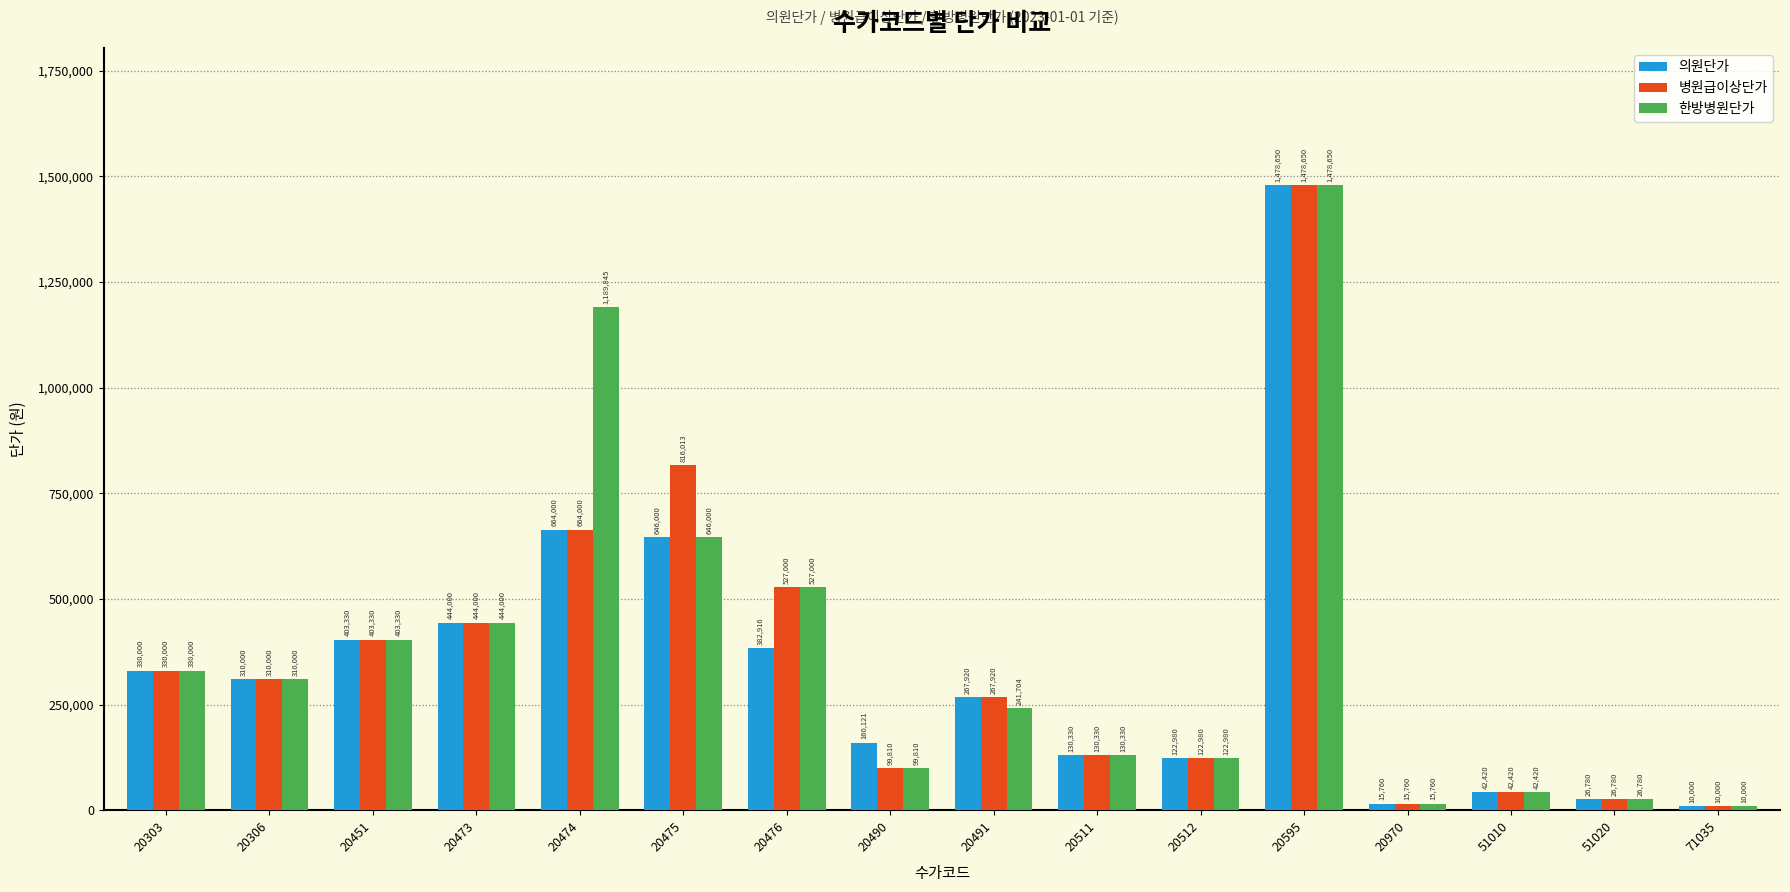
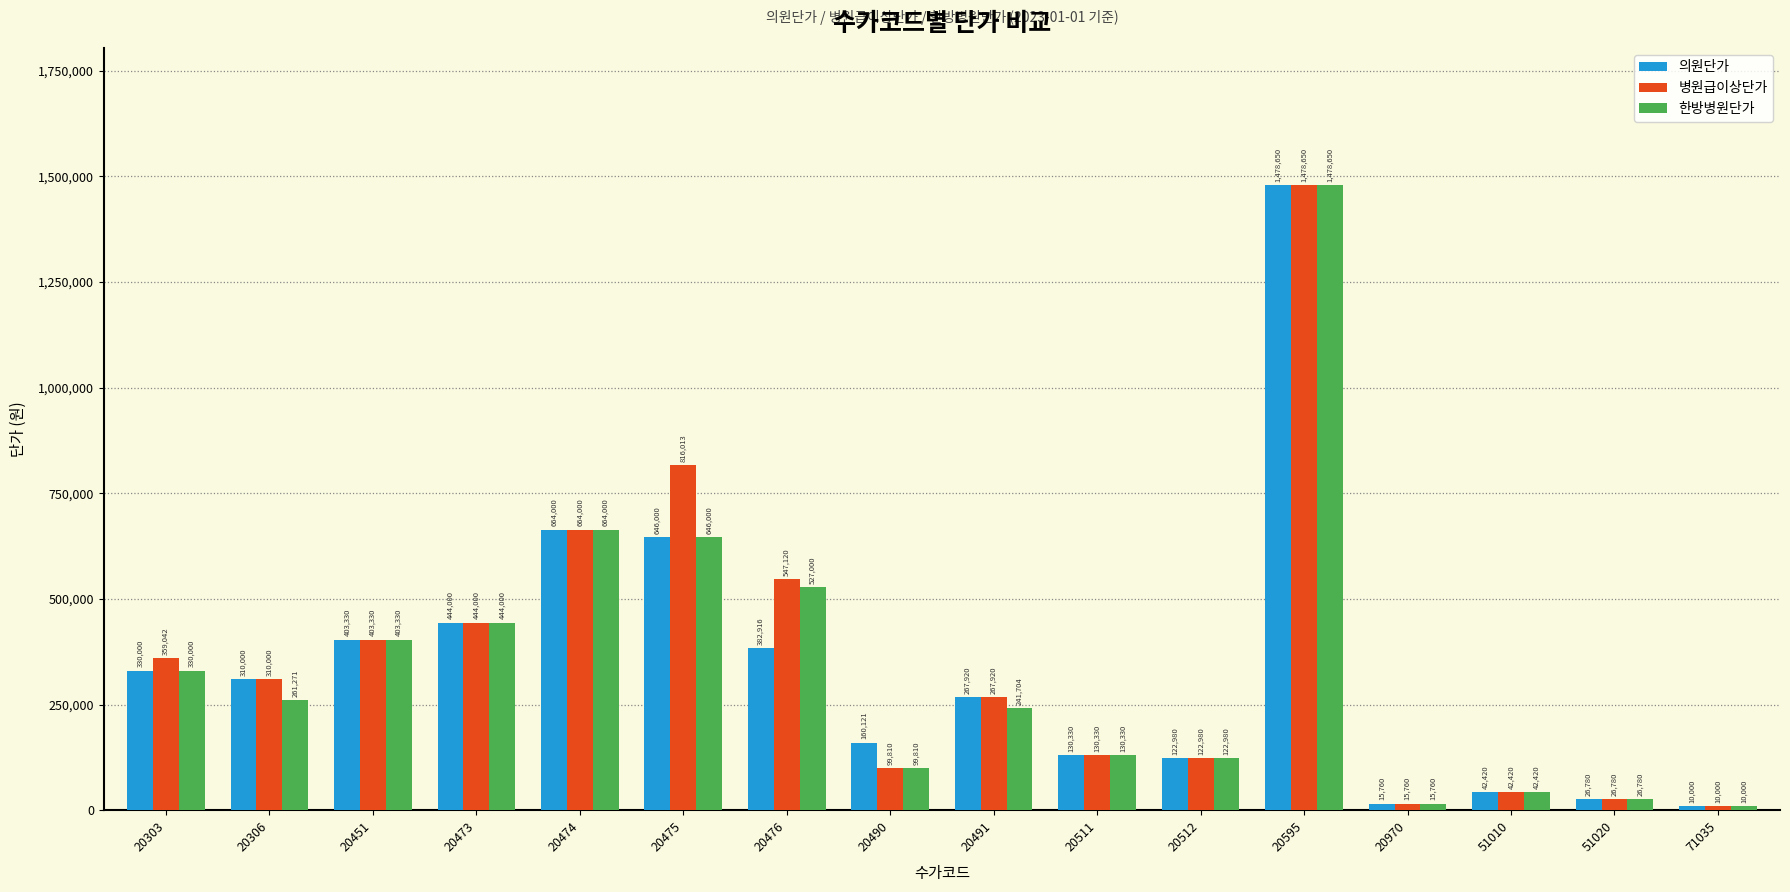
  {
    "의원단가": {
      "20303": "330,000",
      "20306": "310,000",
      "20451": "403,330",
      "20473": "444,000",
      "20474": "664,000",
      "20475": "646,000",
      "20476": "382,916",
      "20490": "160,121",
      "20491": "267,920",
      "20511": "130,330",
      "20512": "122,980",
      "20595": "1,478,650",
      "20970": "15,760",
      "51010": "42,420",
      "51020": "26,780",
      "71035": "10,000"
    },
    "병원급이상단가": {
-     "20303": "330,000",
+     "20303": "359,042",
      "20306": "310,000",
      "20451": "403,330",
      "20473": "444,000",
      "20474": "664,000",
      "20475": "816,013",
-     "20476": "527,000",
+     "20476": "547,120",
      "20490": "99,810",
      "20491": "267,920",
      "20511": "130,330",
      "20512": "122,980",
      "20595": "1,478,650",
      "20970": "15,760",
      "51010": "42,420",
      "51020": "26,780",
      "71035": "10,000"
    },
    "한방병원단가": {
      "20303": "330,000",
-     "20306": "310,000",
+     "20306": "261,271",
      "20451": "403,330",
      "20473": "444,000",
-     "20474": "1,189,845",
+     "20474": "664,000",
      "20475": "646,000",
      "20476": "527,000",
      "20490": "99,810",
      "20491": "241,704",
      "20511": "130,330",
      "20512": "122,980",
      "20595": "1,478,650",
      "20970": "15,760",
      "51010": "42,420",
      "51020": "26,780",
      "71035": "10,000"
    }
  }
